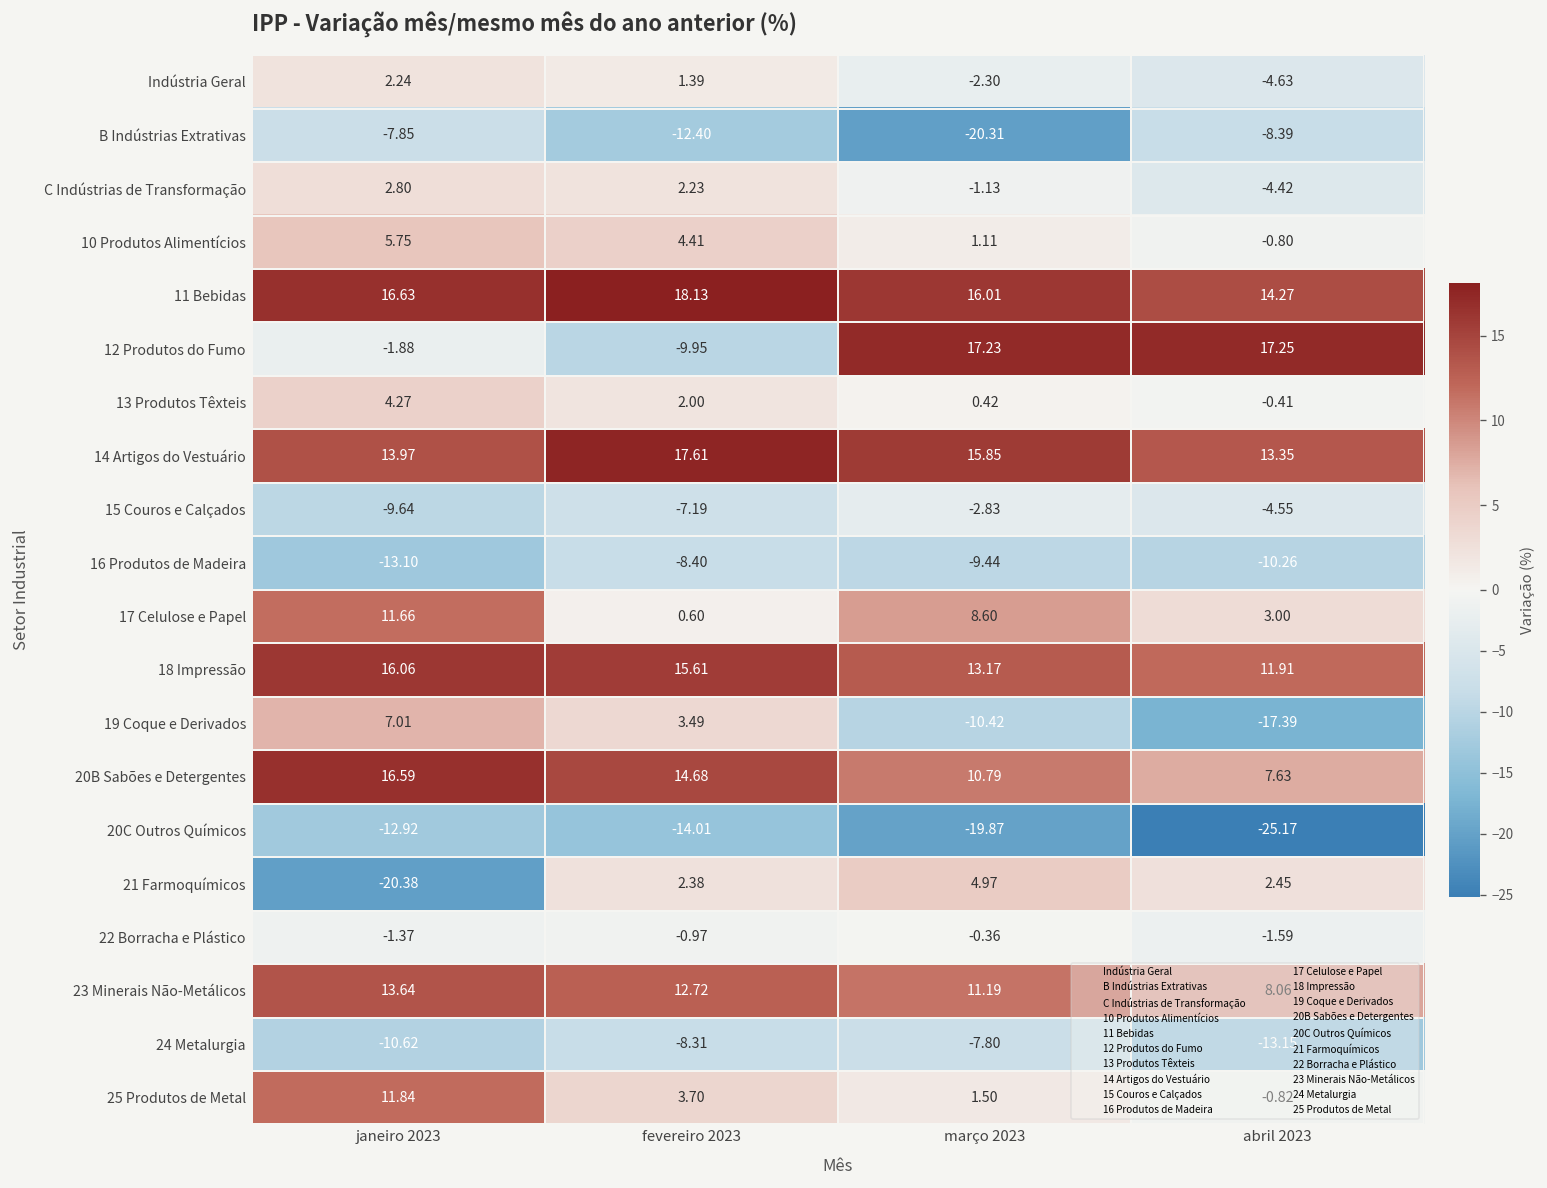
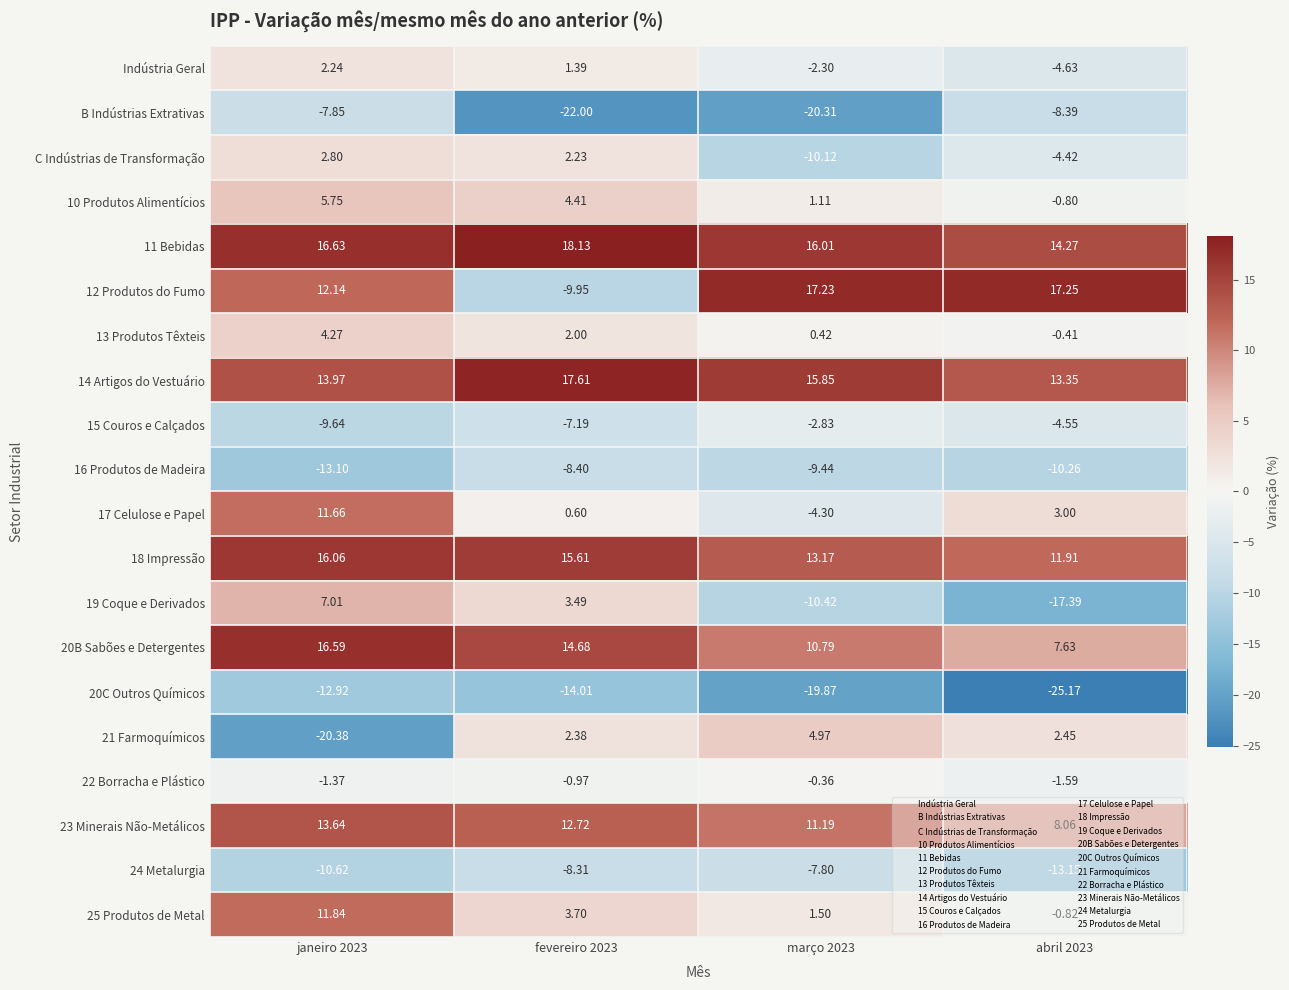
  {
    "Indústria Geral": {
      "janeiro 2023": 2.24,
      "fevereiro 2023": 1.39,
      "março 2023": -2.30,
      "abril 2023": -4.63
    },
    "B Indústrias Extrativas": {
      "janeiro 2023": -7.85,
-     "fevereiro 2023": -12.40,
+     "fevereiro 2023": -22.00,
      "março 2023": -20.31,
      "abril 2023": -8.39
    },
    "C Indústrias de Transformação": {
      "janeiro 2023": 2.80,
      "fevereiro 2023": 2.23,
-     "março 2023": -1.13,
+     "março 2023": -10.12,
      "abril 2023": -4.42
    },
    "10 Produtos Alimentícios": {
      "janeiro 2023": 5.75,
      "fevereiro 2023": 4.41,
      "março 2023": 1.11,
      "abril 2023": -0.80
    },
    "11 Bebidas": {
      "janeiro 2023": 16.63,
      "fevereiro 2023": 18.13,
      "março 2023": 16.01,
      "abril 2023": 14.27
    },
    "12 Produtos do Fumo": {
-     "janeiro 2023": -1.88,
+     "janeiro 2023": 12.14,
      "fevereiro 2023": -9.95,
      "março 2023": 17.23,
      "abril 2023": 17.25
    },
    "13 Produtos Têxteis": {
      "janeiro 2023": 4.27,
      "fevereiro 2023": 2.00,
      "março 2023": 0.42,
      "abril 2023": -0.41
    },
    "14 Artigos do Vestuário": {
      "janeiro 2023": 13.97,
      "fevereiro 2023": 17.61,
      "março 2023": 15.85,
      "abril 2023": 13.35
    },
    "15 Couros e Calçados": {
      "janeiro 2023": -9.64,
      "fevereiro 2023": -7.19,
      "março 2023": -2.83,
      "abril 2023": -4.55
    },
    "16 Produtos de Madeira": {
      "janeiro 2023": -13.10,
      "fevereiro 2023": -8.40,
      "março 2023": -9.44,
      "abril 2023": -10.26
    },
    "17 Celulose e Papel": {
      "janeiro 2023": 11.66,
      "fevereiro 2023": 0.60,
-     "março 2023": 8.60,
+     "março 2023": -4.30,
      "abril 2023": 3.00
    },
    "18 Impressão": {
      "janeiro 2023": 16.06,
      "fevereiro 2023": 15.61,
      "março 2023": 13.17,
      "abril 2023": 11.91
    },
    "19 Coque e Derivados": {
      "janeiro 2023": 7.01,
      "fevereiro 2023": 3.49,
      "março 2023": -10.42,
      "abril 2023": -17.39
    },
    "20B Sabões e Detergentes": {
      "janeiro 2023": 16.59,
      "fevereiro 2023": 14.68,
      "março 2023": 10.79,
      "abril 2023": 7.63
    },
    "20C Outros Químicos": {
      "janeiro 2023": -12.92,
      "fevereiro 2023": -14.01,
      "março 2023": -19.87,
      "abril 2023": -25.17
    },
    "21 Farmoquímicos": {
      "janeiro 2023": -20.38,
      "fevereiro 2023": 2.38,
      "março 2023": 4.97,
      "abril 2023": 2.45
    },
    "22 Borracha e Plástico": {
      "janeiro 2023": -1.37,
      "fevereiro 2023": -0.97,
      "março 2023": -0.36,
      "abril 2023": -1.59
    },
    "23 Minerais Não-Metálicos": {
      "janeiro 2023": 13.64,
      "fevereiro 2023": 12.72,
      "março 2023": 11.19
    },
    "24 Metalurgia": {
      "janeiro 2023": -10.62,
      "fevereiro 2023": -8.31,
      "março 2023": -7.80
    },
    "25 Produtos de Metal": {
      "janeiro 2023": 11.84,
      "fevereiro 2023": 3.70,
      "março 2023": 1.50
    }
  }
